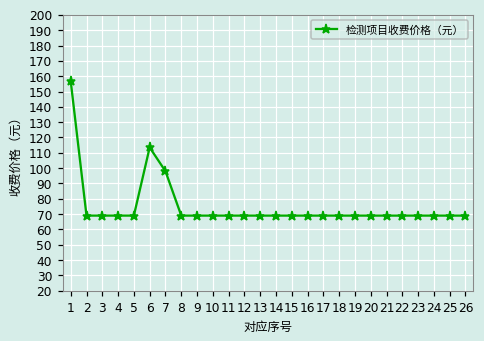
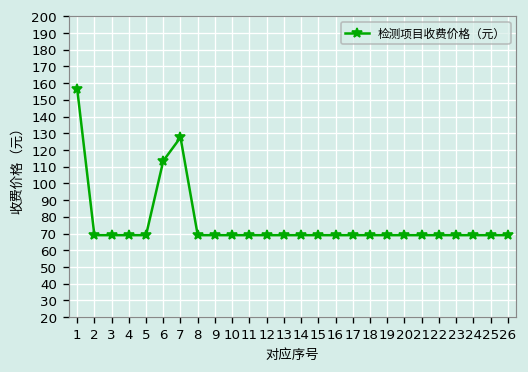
  {
    "1": 157,
    "2": 69,
    "3": 69,
    "4": 69,
    "5": 69,
    "6": 113,
-   "7": 98,
+   "7": 128,
    "8": 69,
    "9": 69,
    "10": 69,
    "11": 69,
    "12": 69,
    "13": 69,
    "14": 69,
    "15": 69,
    "16": 69,
    "17": 69,
    "18": 69,
    "19": 69,
    "20": 69,
    "21": 69,
    "22": 69,
    "23": 69,
    "24": 69,
    "25": 69,
    "26": 69
  }
